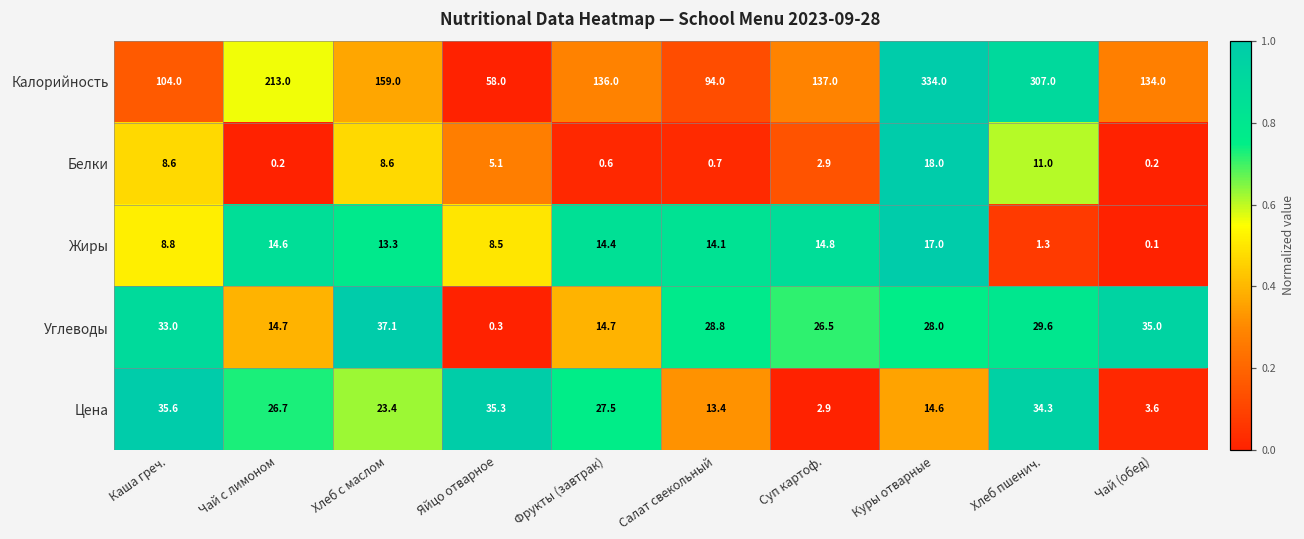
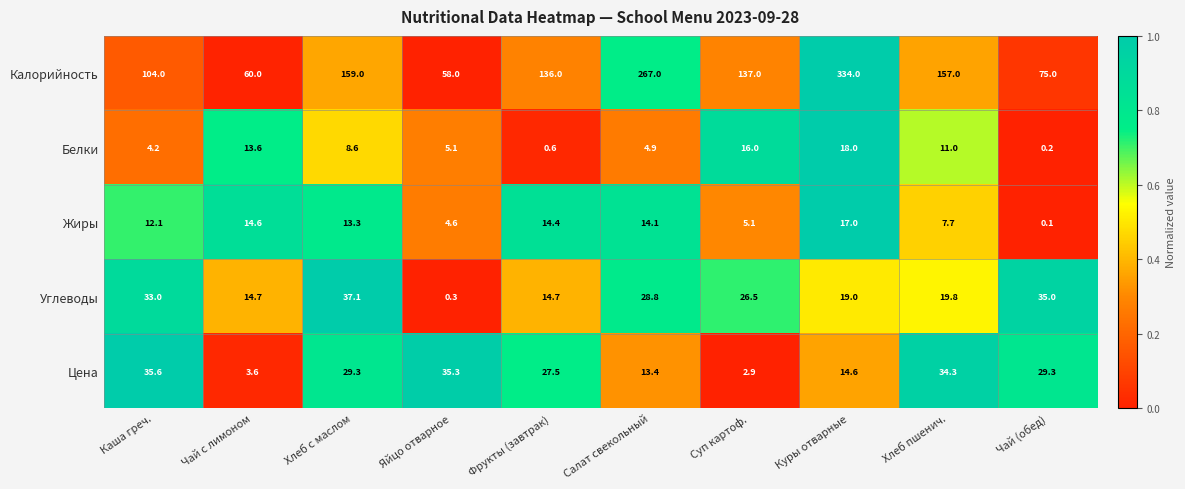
  {
    "Калорийность": {
      "Каша греч.": 104.0,
-     "Чай с лимоном": 213.0,
+     "Чай с лимоном": 60.0,
      "Хлеб с маслом": 159.0,
      "Яйцо отварное": 58.0,
      "Фрукты (завтрак)": 136.0,
-     "Салат свекольный": 94.0,
+     "Салат свекольный": 267.0,
      "Суп картоф.": 137.0,
      "Куры отварные": 334.0,
-     "Хлеб пшенич.": 307.0,
-     "Чай (обед)": 134.0
+     "Хлеб пшенич.": 157.0,
+     "Чай (обед)": 75.0
    },
    "Белки": {
-     "Каша греч.": 8.6,
-     "Чай с лимоном": 0.2,
+     "Каша греч.": 4.2,
+     "Чай с лимоном": 13.6,
      "Хлеб с маслом": 8.6,
      "Яйцо отварное": 5.1,
      "Фрукты (завтрак)": 0.6,
-     "Салат свекольный": 0.7,
-     "Суп картоф.": 2.9,
+     "Салат свекольный": 4.9,
+     "Суп картоф.": 16.0,
      "Куры отварные": 18.0,
      "Хлеб пшенич.": 11.0,
      "Чай (обед)": 0.2
    },
    "Жиры": {
-     "Каша греч.": 8.8,
+     "Каша греч.": 12.1,
      "Чай с лимоном": 14.6,
      "Хлеб с маслом": 13.3,
-     "Яйцо отварное": 8.5,
+     "Яйцо отварное": 4.6,
      "Фрукты (завтрак)": 14.4,
      "Салат свекольный": 14.1,
-     "Суп картоф.": 14.8,
+     "Суп картоф.": 5.1,
      "Куры отварные": 17.0,
-     "Хлеб пшенич.": 1.3,
+     "Хлеб пшенич.": 7.7,
      "Чай (обед)": 0.1
    },
    "Углеводы": {
      "Каша греч.": 33.0,
      "Чай с лимоном": 14.7,
      "Хлеб с маслом": 37.1,
      "Яйцо отварное": 0.3,
      "Фрукты (завтрак)": 14.7,
      "Салат свекольный": 28.8,
      "Суп картоф.": 26.5,
-     "Куры отварные": 28.0,
-     "Хлеб пшенич.": 29.6,
+     "Куры отварные": 19.0,
+     "Хлеб пшенич.": 19.8,
      "Чай (обед)": 35.0
    },
    "Цена": {
      "Каша греч.": 35.6,
-     "Чай с лимоном": 26.7,
-     "Хлеб с маслом": 23.4,
+     "Чай с лимоном": 3.6,
+     "Хлеб с маслом": 29.3,
      "Яйцо отварное": 35.3,
      "Фрукты (завтрак)": 27.5,
      "Салат свекольный": 13.4,
      "Суп картоф.": 2.9,
      "Куры отварные": 14.6,
      "Хлеб пшенич.": 34.3,
-     "Чай (обед)": 3.6
+     "Чай (обед)": 29.3
    }
  }
